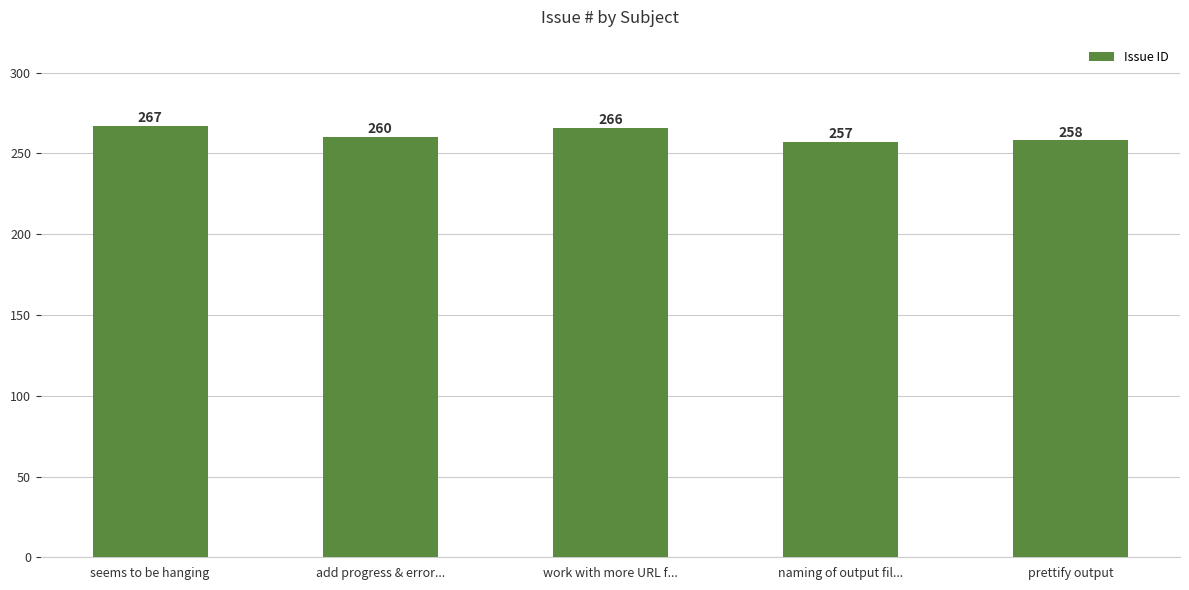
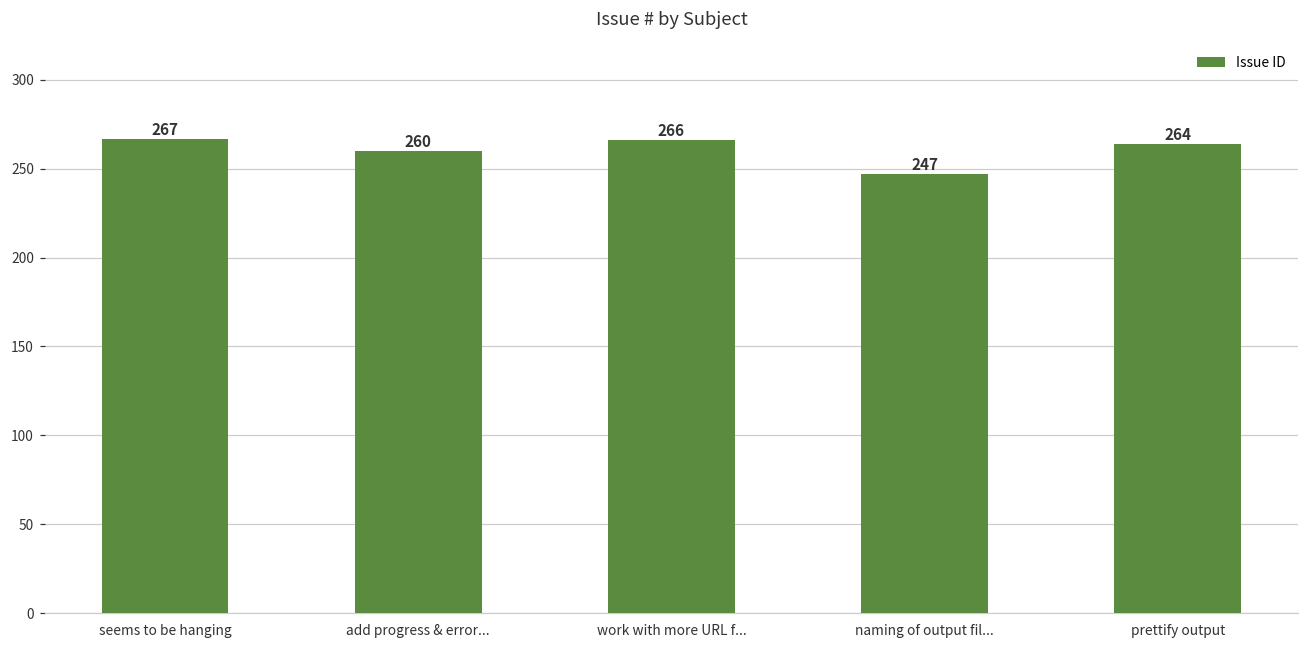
  {
    "seems to be hanging": 267,
    "add progress & error...": 260,
    "work with more URL f...": 266,
-   "naming of output fil...": 257,
-   "prettify output": 258
+   "naming of output fil...": 247,
+   "prettify output": 264
  }
